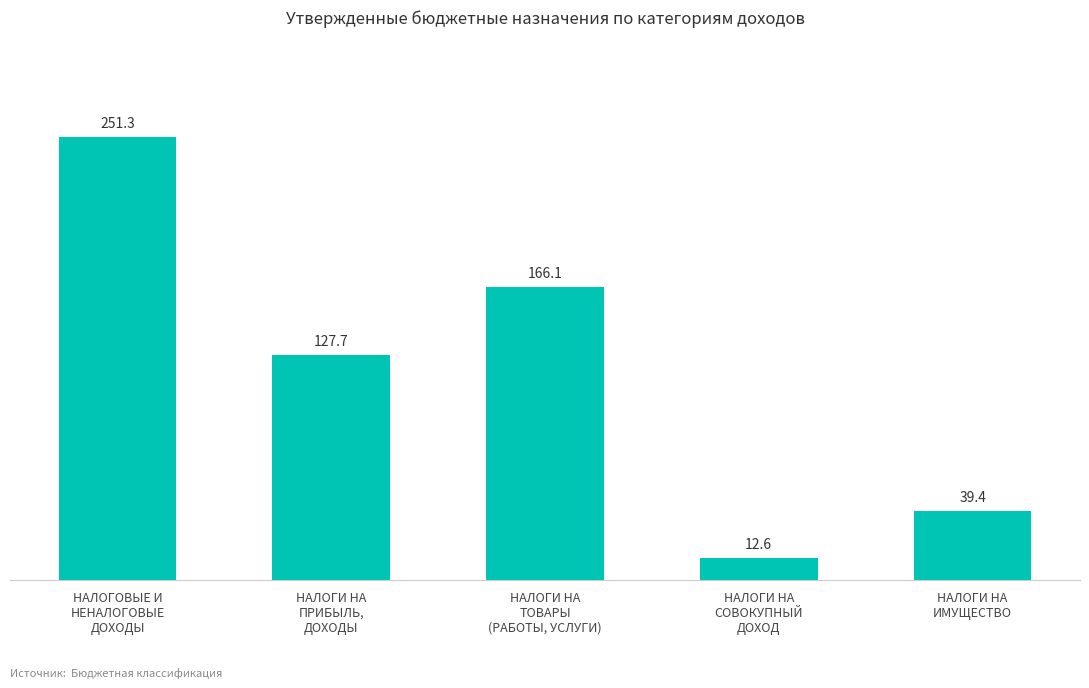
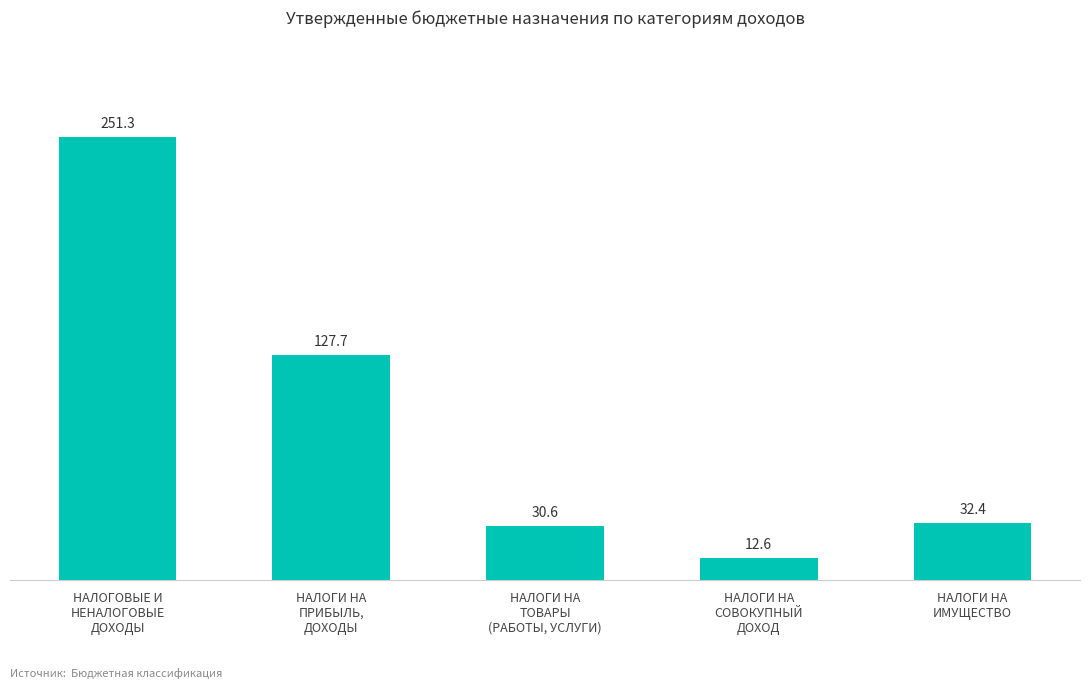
  {
-   "НАЛОГИ НА ТОВАРЫ (РАБОТЫ, УСЛУГИ)": 166.1,
-   "НАЛОГИ НА ИМУЩЕСТВО": 39.4
+   "НАЛОГИ НА ТОВАРЫ (РАБОТЫ, УСЛУГИ)": 30.6,
+   "НАЛОГИ НА ИМУЩЕСТВО": 32.4
  }
